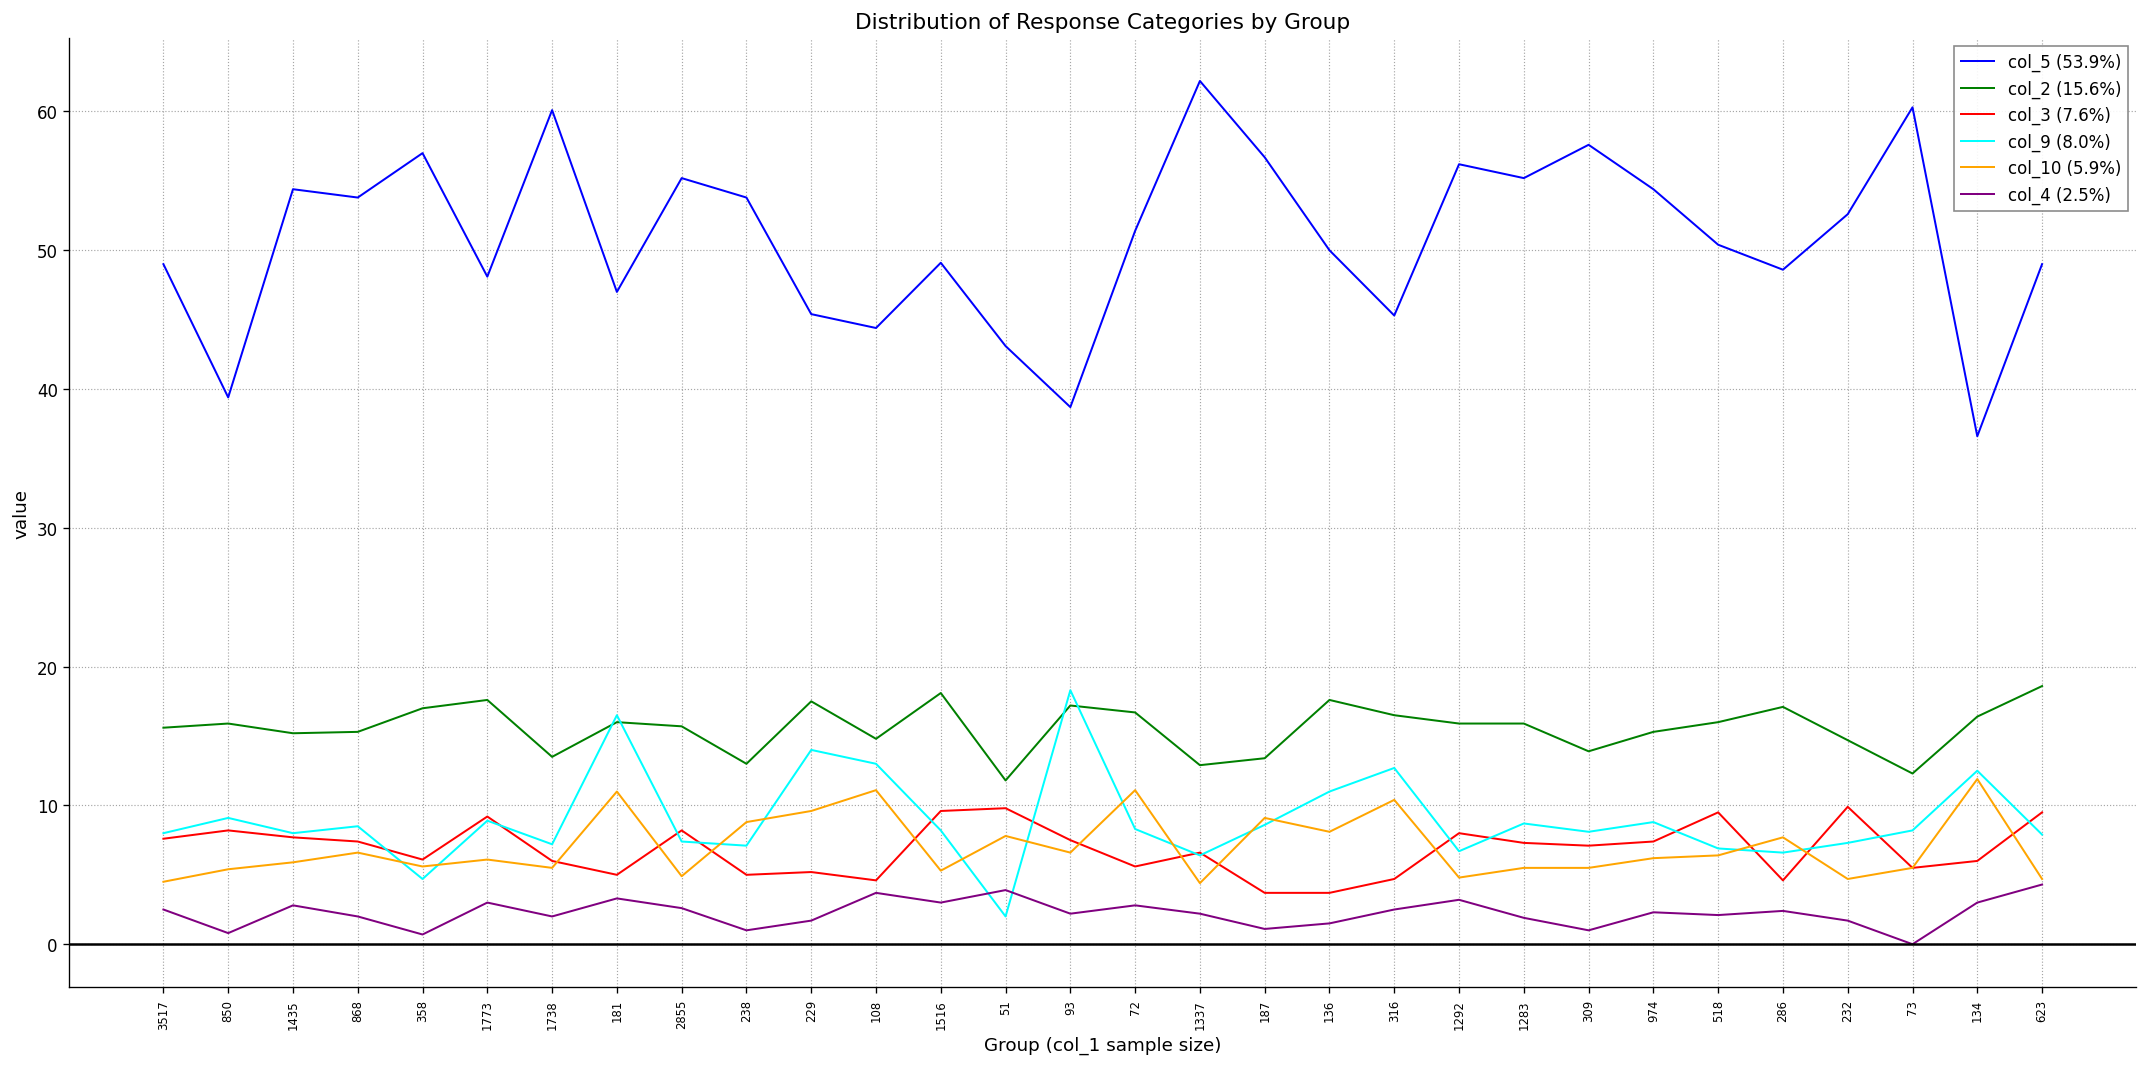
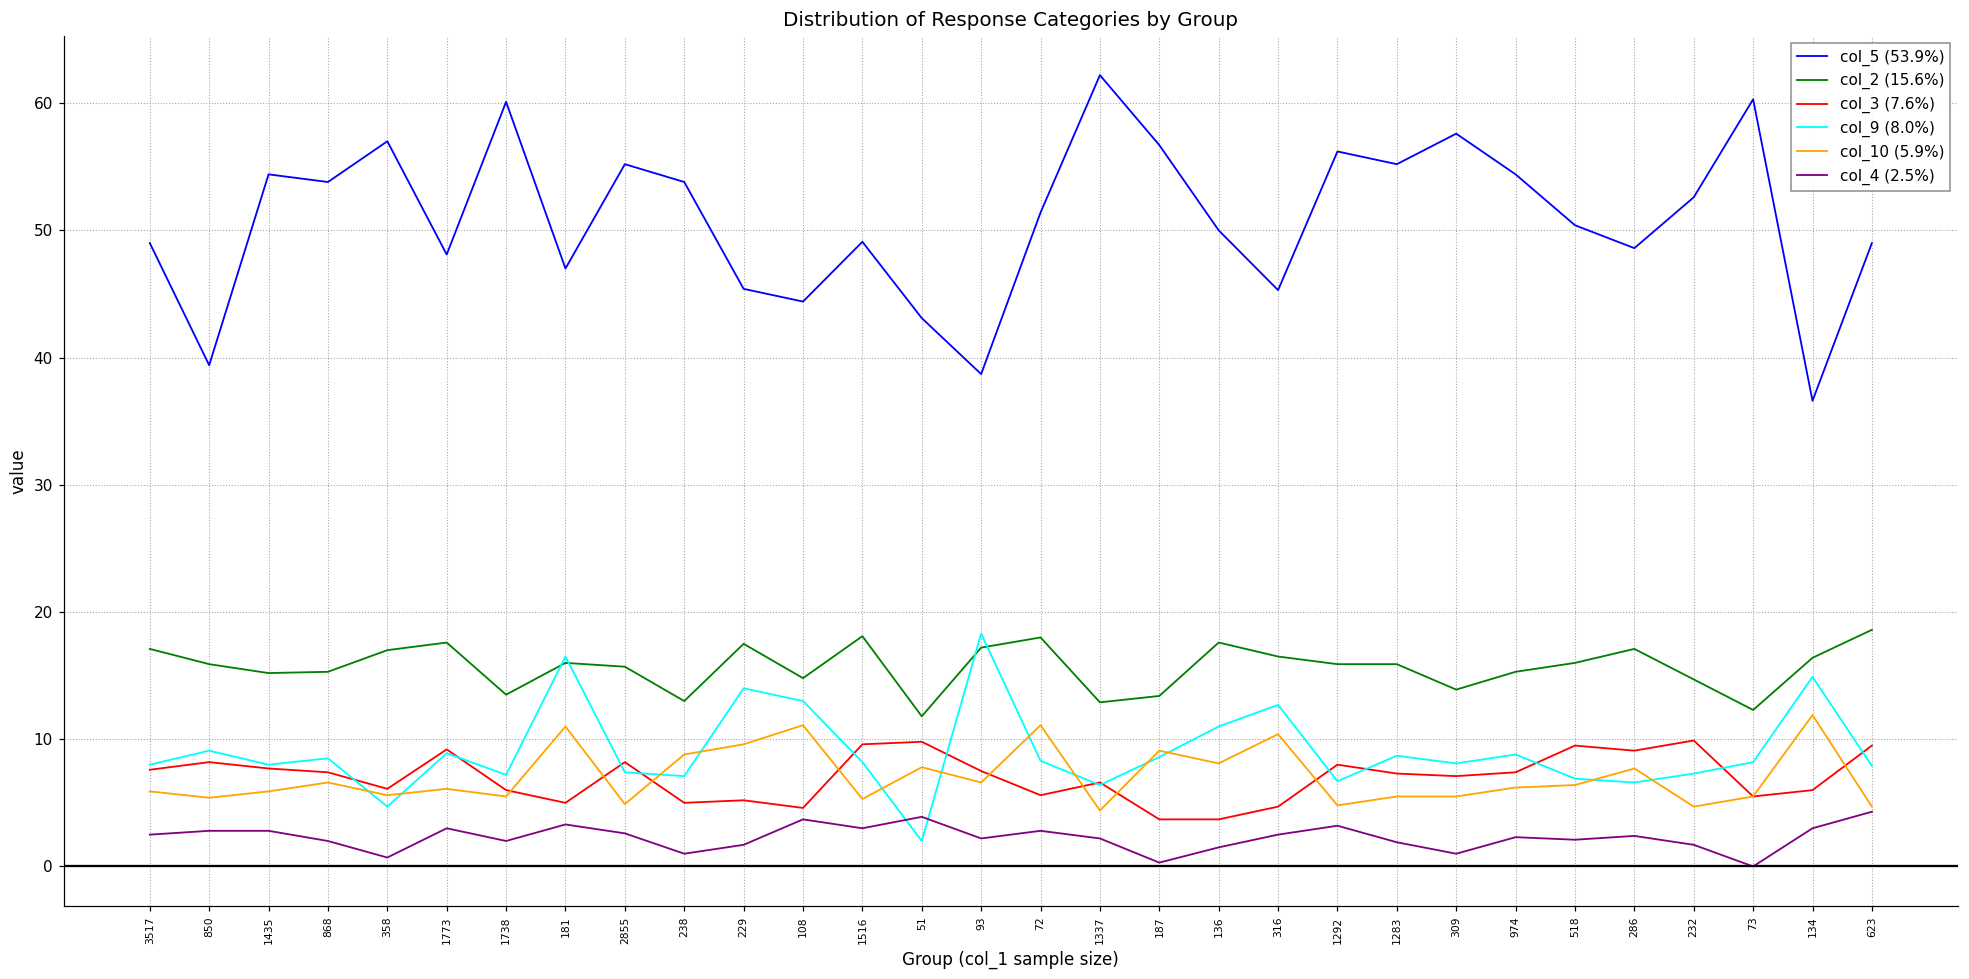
  {
    "col_5 (53.9%)": {
      "3517": 49.0,
      "850": 39.4,
      "1435": 54.4,
      "868": 53.8,
      "358": 57.0,
      "1773": 48.1,
      "1738": 60.1,
      "181": 47.0,
      "2855": 55.2,
      "238": 53.8,
      "229": 45.4,
      "108": 44.4,
      "1516": 49.1,
      "51": 43.1,
      "93": 38.7,
      "72": 51.4,
      "1337": 62.2,
      "187": 56.7,
      "136": 50.0,
      "316": 45.3,
      "1292": 56.2,
      "1283": 55.2,
      "309": 57.6,
      "974": 54.4,
      "518": 50.4,
      "286": 48.6,
      "232": 52.6,
      "73": 60.3,
      "134": 36.6,
      "623": 49.0
    },
    "col_2 (15.6%)": {
-     "3517": 15.6,
+     "3517": 17.1,
      "850": 15.9,
      "1435": 15.2,
      "868": 15.3,
      "358": 17.0,
      "1773": 17.6,
      "1738": 13.5,
      "181": 16.0,
      "2855": 15.7,
      "238": 13.0,
      "229": 17.5,
      "108": 14.8,
      "1516": 18.1,
      "51": 11.8,
      "93": 17.2,
-     "72": 16.7,
+     "72": 18.0,
      "1337": 12.9,
      "187": 13.4,
      "136": 17.6,
      "316": 16.5,
      "1292": 15.9,
      "1283": 15.9,
      "309": 13.9,
      "974": 15.3,
      "518": 16.0,
      "286": 17.1,
      "232": 14.7,
      "73": 12.3,
      "134": 16.4,
      "623": 18.6
    },
    "col_3 (7.6%)": {
      "3517": 7.6,
      "850": 8.2,
      "1435": 7.7,
      "868": 7.4,
      "358": 6.1,
      "1773": 9.2,
      "1738": 6.0,
      "181": 5.0,
      "2855": 8.2,
      "238": 5.0,
      "229": 5.2,
      "108": 4.6,
      "1516": 9.6,
      "51": 9.8,
      "93": 7.5,
      "72": 5.6,
      "187": 3.7,
      "136": 3.7,
      "316": 4.7,
      "1292": 8.0,
      "1283": 7.3,
      "309": 7.1,
      "974": 7.4,
      "518": 9.5,
-     "286": 4.6,
+     "286": 9.1,
      "232": 9.9,
      "134": 6.0,
      "623": 9.5
    },
    "col_9 (8.0%)": {
      "3517": 8.0,
      "850": 9.1,
      "1435": 8.0,
      "868": 8.5,
      "358": 4.7,
      "1773": 8.9,
      "1738": 7.2,
      "181": 16.5,
      "2855": 7.4,
      "238": 7.1,
      "229": 14.0,
      "108": 13.0,
      "1516": 8.2,
      "51": 2.0,
      "93": 18.3,
      "72": 8.3,
      "187": 8.6,
      "136": 11.0,
      "316": 12.7,
      "1292": 6.7,
      "1283": 8.7,
      "309": 8.1,
      "974": 8.8,
      "518": 6.9,
      "286": 6.6,
      "232": 7.3,
      "73": 8.2,
-     "134": 12.5,
+     "134": 14.9,
      "623": 7.9
    },
    "col_10 (5.9%)": {
-     "3517": 4.5,
+     "3517": 5.9,
      "850": 5.4,
      "1435": 5.9,
      "868": 6.6,
      "358": 5.6,
      "1773": 6.1,
      "1738": 5.5,
      "181": 11.0,
      "2855": 4.9,
      "238": 8.8,
      "229": 9.6,
      "108": 11.1,
      "1516": 5.3,
      "51": 7.8,
      "93": 6.6,
      "72": 11.1,
      "1337": 4.4,
      "187": 9.1,
      "136": 8.1,
      "316": 10.4,
      "1292": 4.8,
      "1283": 5.5,
      "309": 5.5,
      "974": 6.2,
      "518": 6.4,
      "286": 7.7,
      "232": 4.7,
      "134": 11.9,
      "623": 4.7
    },
    "col_4 (2.5%)": {
      "3517": 2.5,
-     "850": 0.8,
+     "850": 2.8,
      "1435": 2.8,
      "868": 2.0,
      "358": 0.7,
      "1773": 3.0,
      "1738": 2.0,
      "181": 3.3,
      "2855": 2.6,
      "238": 1.0,
      "229": 1.7,
      "108": 3.7,
      "1516": 3.0,
      "51": 3.9,
      "93": 2.2,
      "72": 2.8,
      "1337": 2.2,
-     "187": 1.1,
+     "187": 0.3,
      "136": 1.5,
      "316": 2.5,
      "1292": 3.2,
      "1283": 1.9,
      "309": 1.0,
      "974": 2.3,
      "518": 2.1,
      "286": 2.4,
      "232": 1.7,
      "73": 0.0,
      "134": 3.0,
      "623": 4.3
    }
  }
